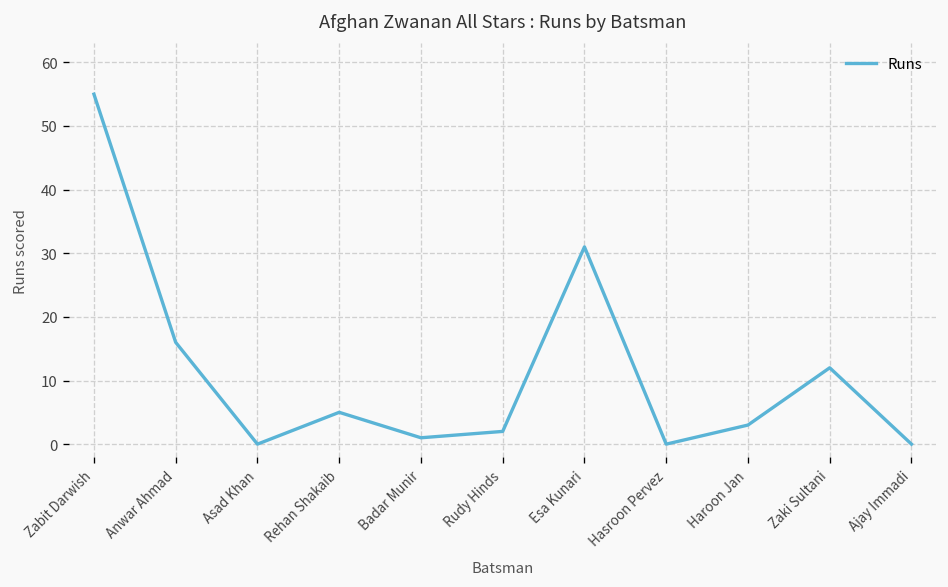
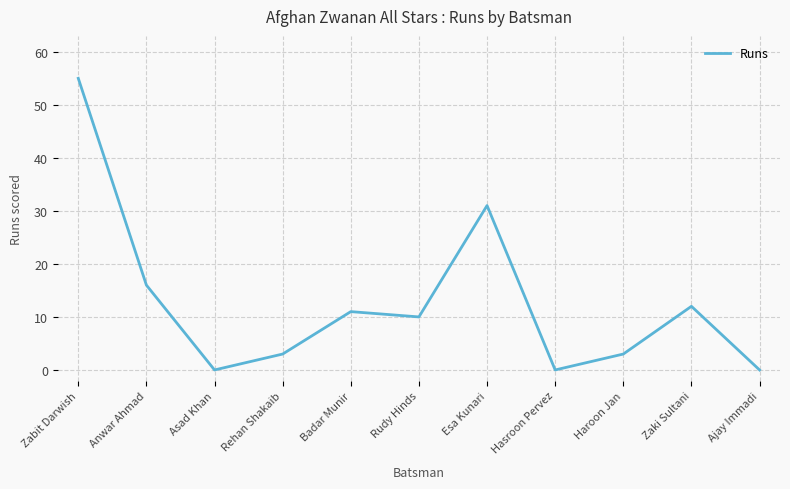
  {
    "Zabit Darwish": 55,
    "Anwar Ahmad": 16,
    "Asad Khan": 0,
-   "Rehan Shakaib": 5,
-   "Badar Munir": 1,
-   "Rudy Hinds": 2,
+   "Rehan Shakaib": 3,
+   "Badar Munir": 11,
+   "Rudy Hinds": 10,
    "Esa Kunari": 31,
    "Hasroon Pervez": 0,
    "Haroon Jan": 3,
    "Zaki Sultani": 12,
    "Ajay Immadi": 0
  }
